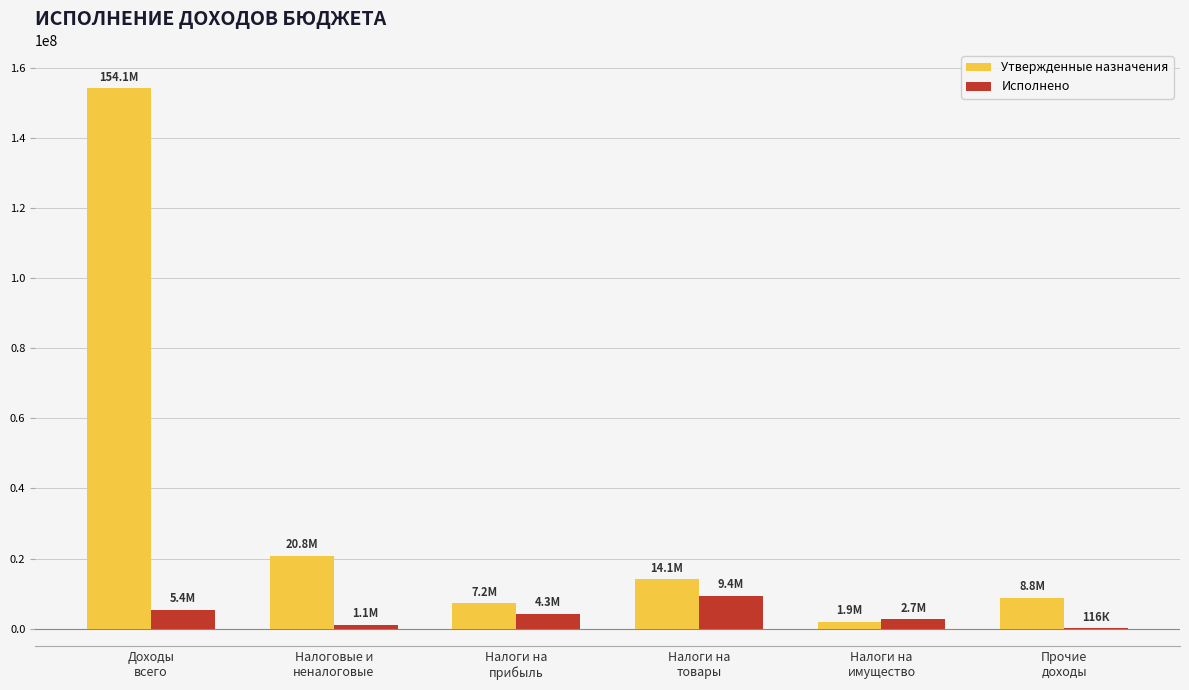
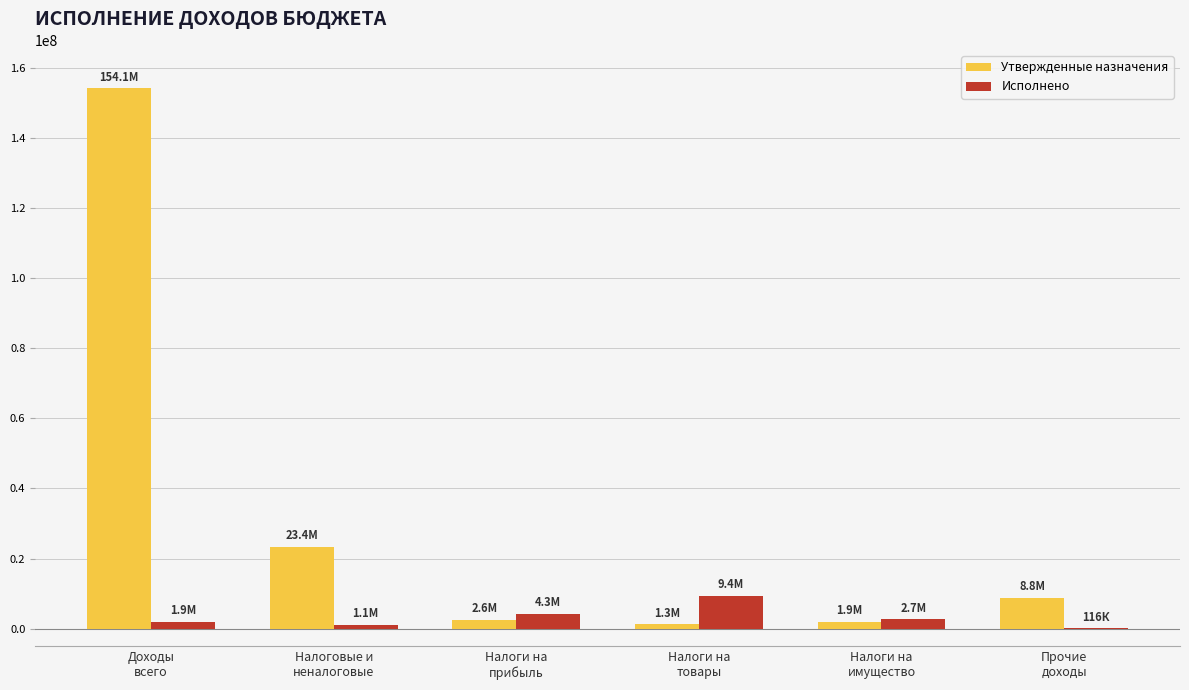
  {
    "Утвержденные назначения": {
-     "Налоговые и неналоговые": "20.8М",
-     "Налоги на прибыль": "7.2М",
-     "Налоги на товары": "14.1М"
+     "Налоговые и неналоговые": "23.4М",
+     "Налоги на прибыль": "2.6М",
+     "Налоги на товары": "1.3М"
    },
    "Исполнено": {
-     "Доходы всего": "5.4М"
+     "Доходы всего": "1.9М"
    }
  }
